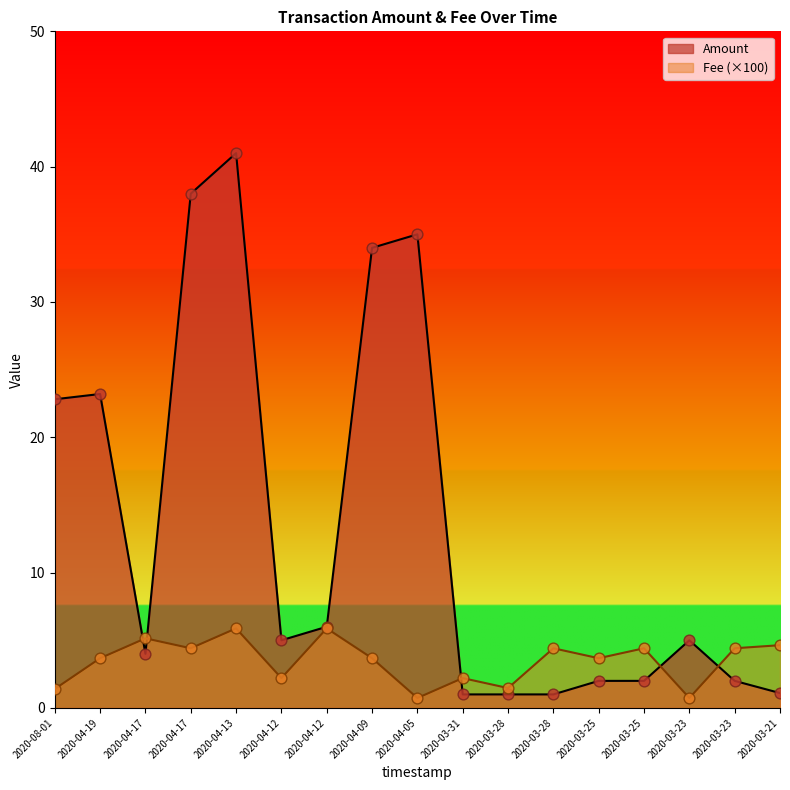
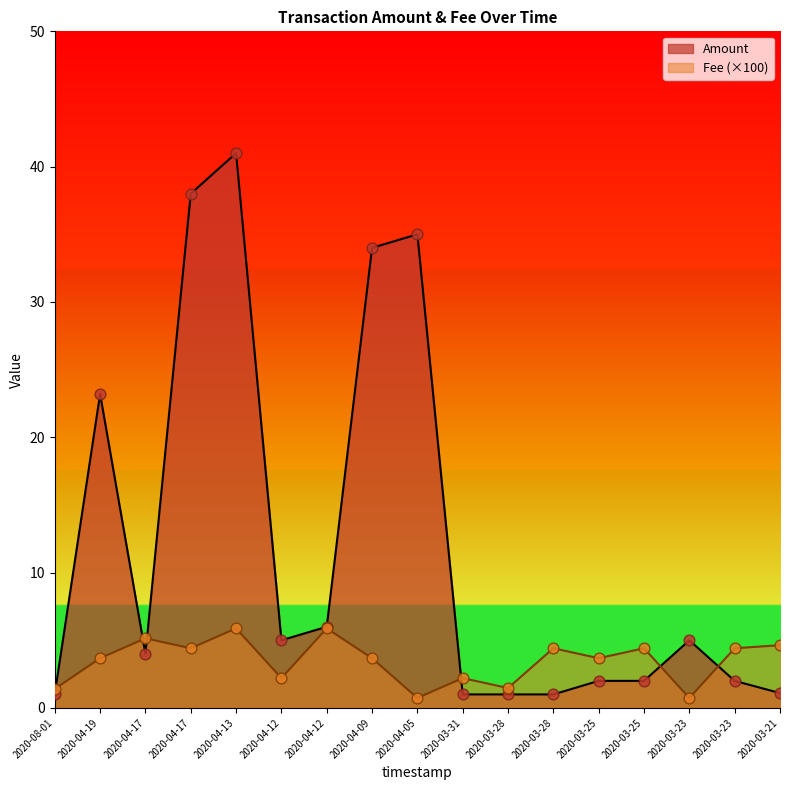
  {
    "Amount": {
-     "2020-08-01": 22.8,
+     "2020-08-01": 1.0,
      "2020-04-19": 23.2,
      "2020-04-13": 41.0,
      "2020-04-09": 34.0,
      "2020-04-05": 35.0,
      "2020-03-31": 1.0,
      "2020-03-21": 1.1
    },
    "Fee (×100)": {
      "2020-08-01": 1.4,
      "2020-04-19": 3.7,
      "2020-04-13": 5.9,
      "2020-04-09": 3.7,
      "2020-04-05": 0.7,
      "2020-03-31": 2.2,
      "2020-03-21": 4.6
    }
  }
